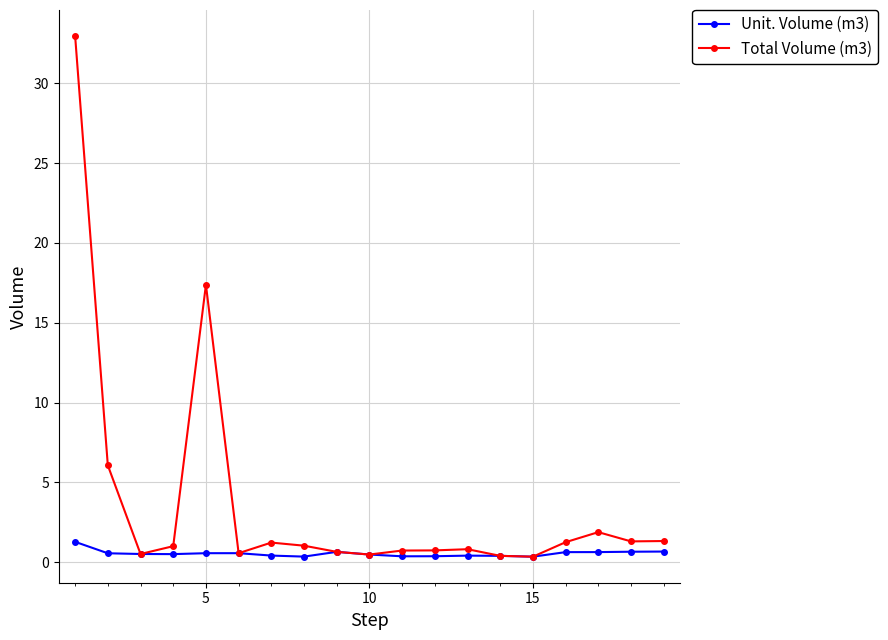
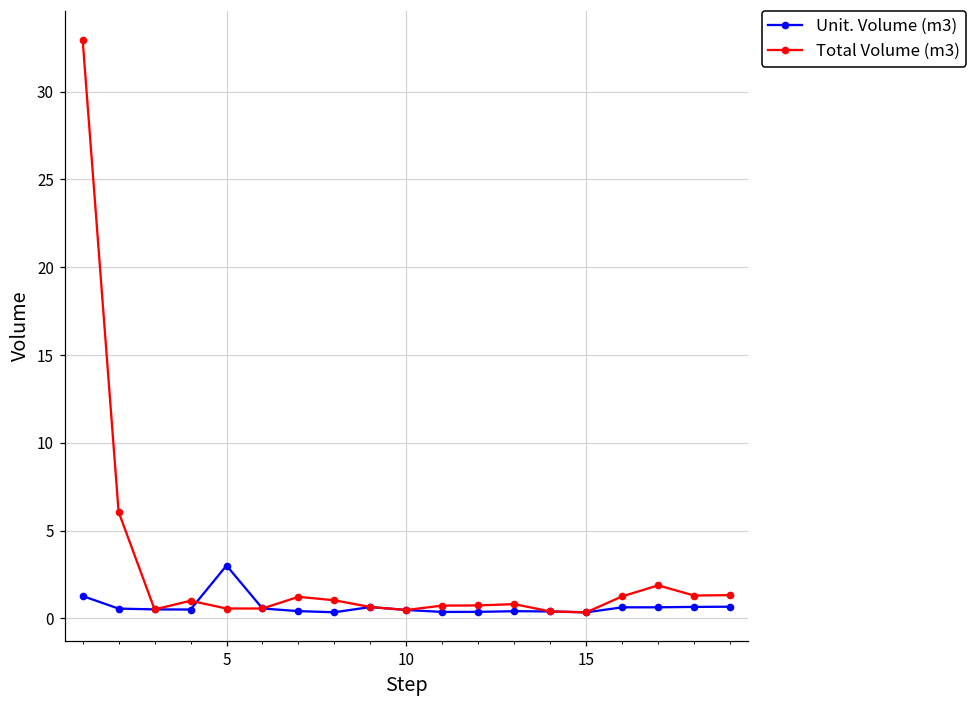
  {
    "Unit. Volume (m3)": {
-     "5": 0.6
+     "5": 3.0
    },
    "Total Volume (m3)": {
-     "5": 17.4
+     "5": 0.6
    }
  }
